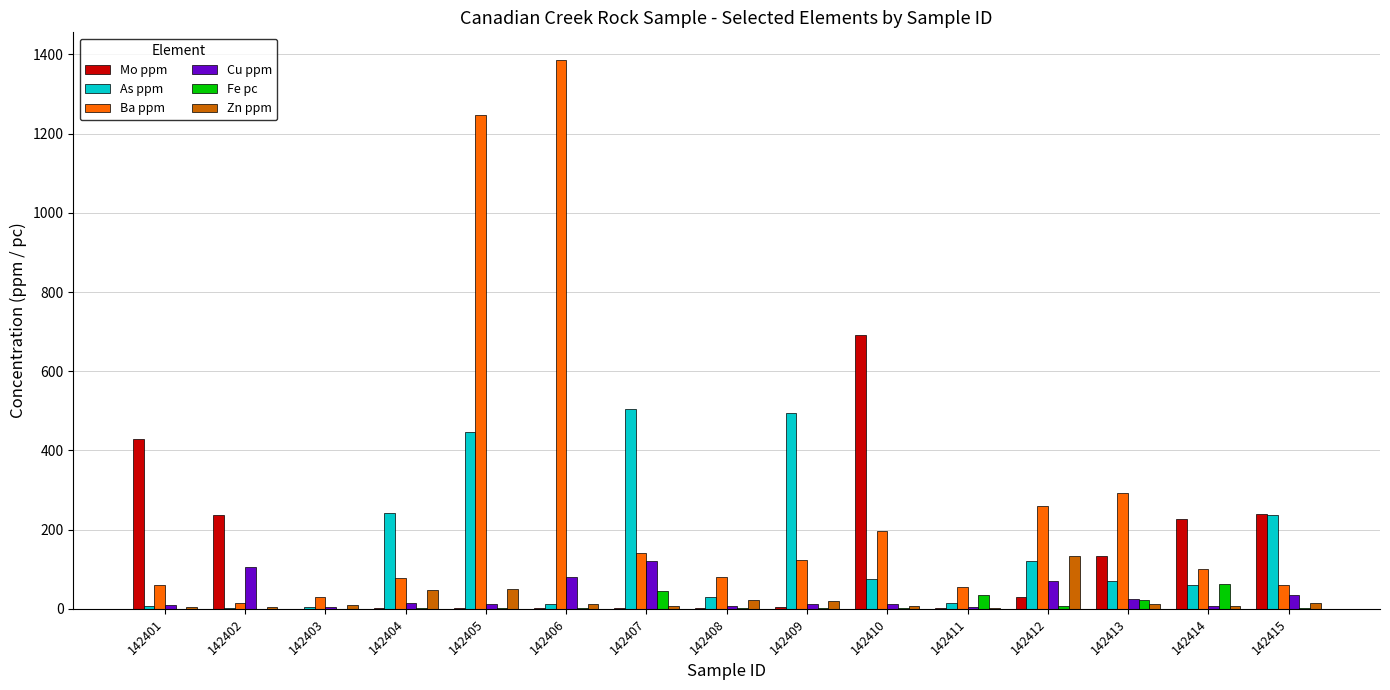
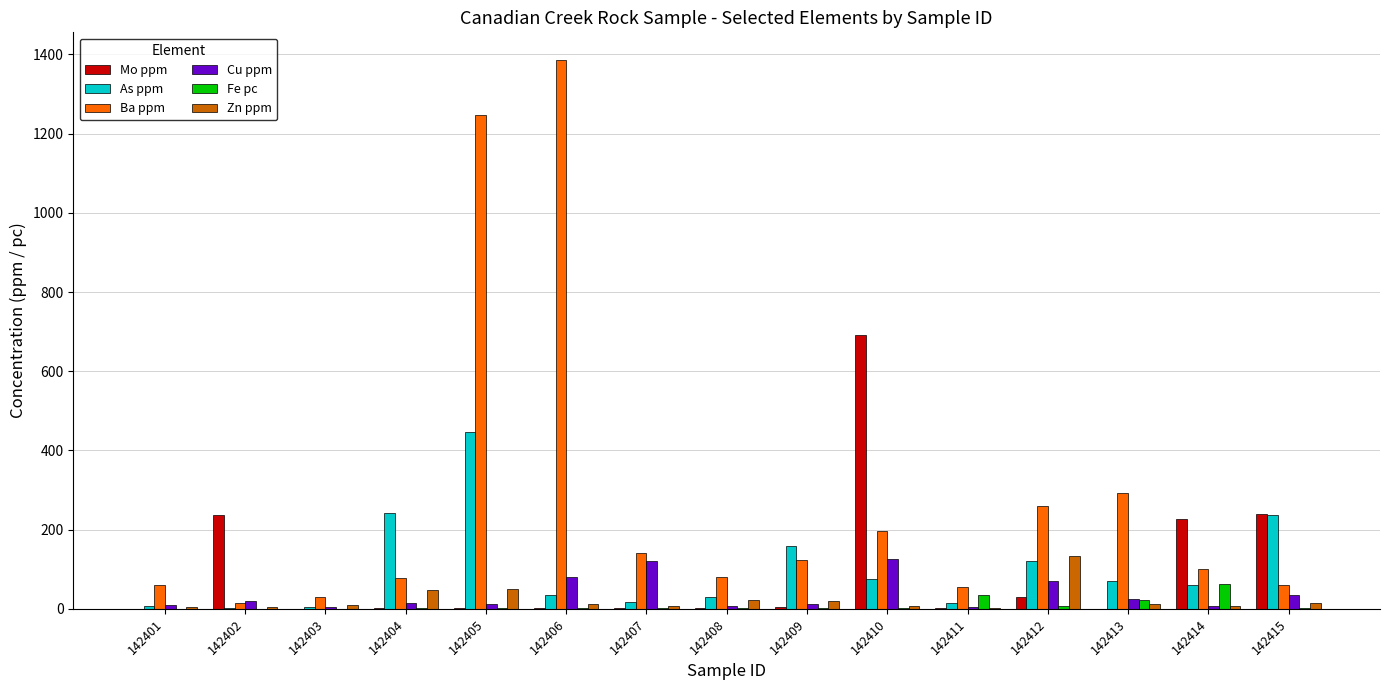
  {
    "Mo ppm": {
-     "142401": 430,
+     "142401": 0,
      "142402": 240,
      "142410": 690,
      "142412": 30,
-     "142413": 130,
+     "142413": 0,
      "142414": 230,
      "142415": 240
    },
    "As ppm": {
      "142401": 10,
      "142404": 240,
      "142405": 450,
-     "142406": 10,
-     "142407": 510,
+     "142406": 40,
+     "142407": 20,
      "142408": 30,
-     "142409": 490,
+     "142409": 160,
      "142410": 80,
      "142411": 10,
      "142412": 120,
      "142413": 70,
      "142414": 60,
      "142415": 240
    },
    "Cu ppm": {
      "142401": 10,
-     "142402": 110,
+     "142402": 20,
      "142404": 10,
      "142405": 10,
      "142406": 80,
      "142407": 120,
      "142408": 10,
      "142409": 10,
-     "142410": 10,
+     "142410": 130,
      "142412": 70,
      "142413": 30,
      "142414": 10,
      "142415": 30
    },
    "Fe pc": {
-     "142407": 50,
+     "142407": 0,
      "142411": 40,
      "142412": 10,
      "142413": 20,
      "142414": 60
    }
  }
